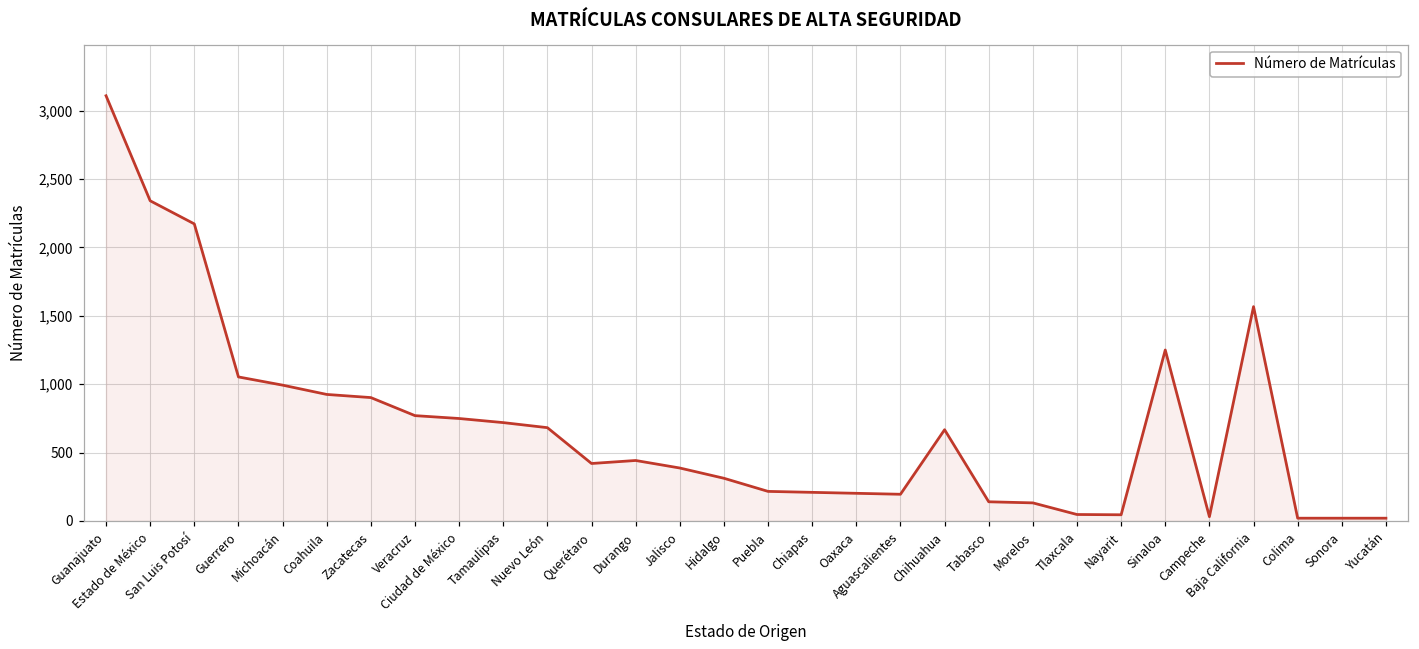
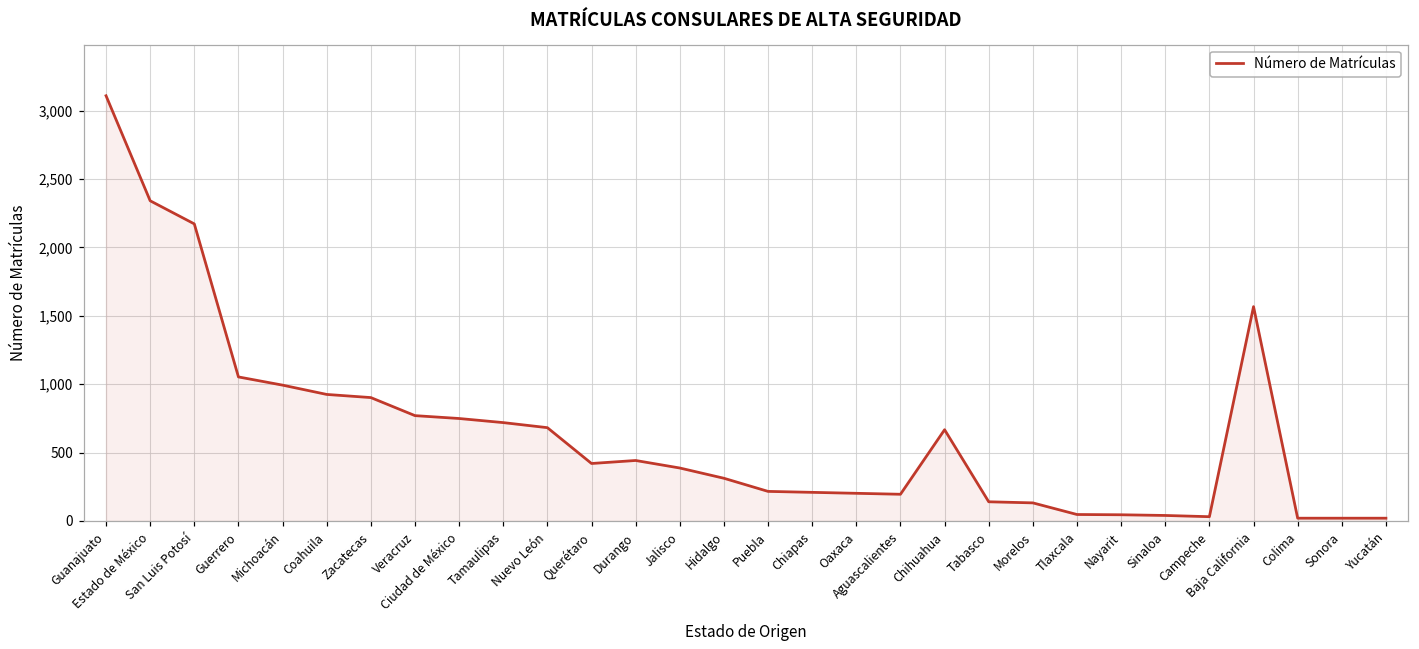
  {
    "Guanajuato": "3,110",
    "Estado de México": "2,340",
    "San Luis Potosí": "2,170",
    "Guerrero": "1,050",
    "Michoacán": "990",
    "Coahuila": "930",
    "Zacatecas": "900",
    "Veracruz": "770",
    "Ciudad de México": "750",
    "Tamaulipas": "720",
    "Nuevo León": "680",
    "Querétaro": "420",
    "Durango": "440",
    "Jalisco": "390",
    "Hidalgo": "310",
    "Puebla": "220",
    "Chiapas": "210",
    "Oaxaca": "200",
    "Aguascalientes": "200",
    "Chihuahua": "670",
    "Tabasco": "140",
    "Morelos": "130",
    "Tlaxcala": "50",
    "Nayarit": "50",
-   "Sinaloa": "1,250",
+   "Sinaloa": "40",
    "Campeche": "30",
    "Baja California": "1,570",
    "Colima": "20",
    "Sonora": "20",
    "Yucatán": "20"
  }
